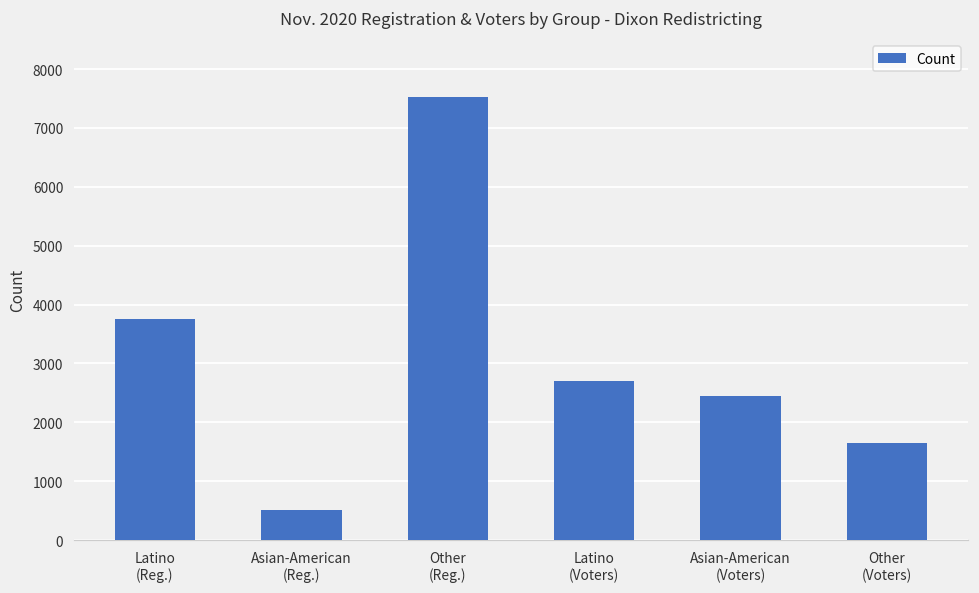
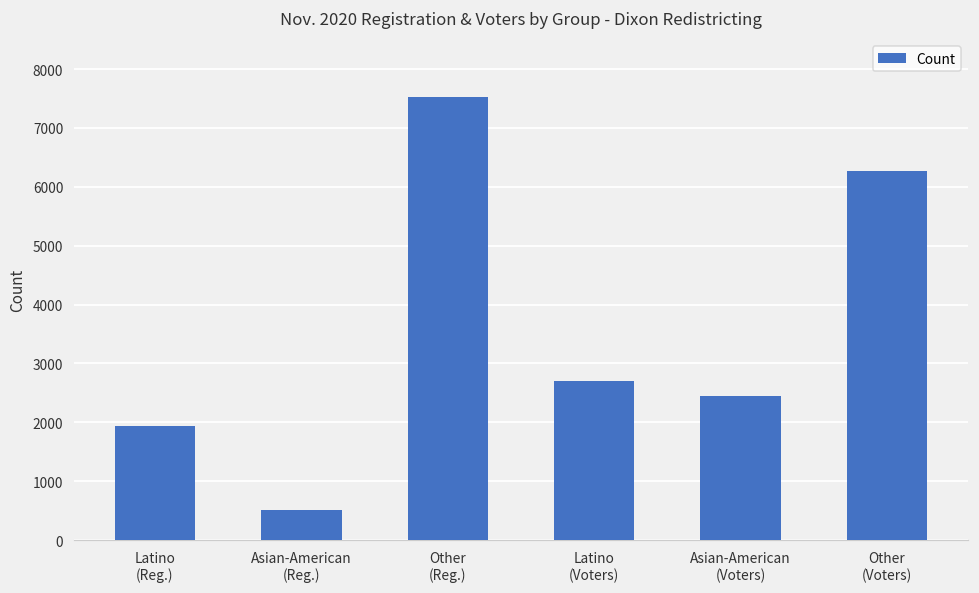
  {
-   "Latino (Reg.)": 3800,
+   "Latino (Reg.)": 1900,
    "Asian-American (Reg.)": 500,
    "Other (Reg.)": 7500,
    "Latino (Voters)": 2700,
    "Asian-American (Voters)": 2400,
-   "Other (Voters)": 1700
+   "Other (Voters)": 6300
  }
